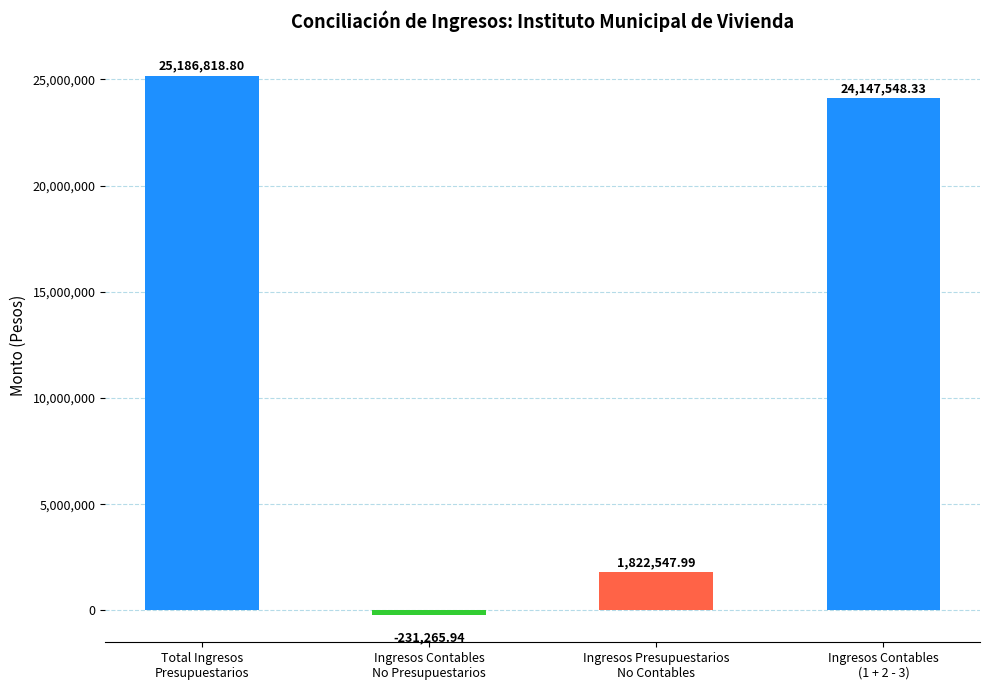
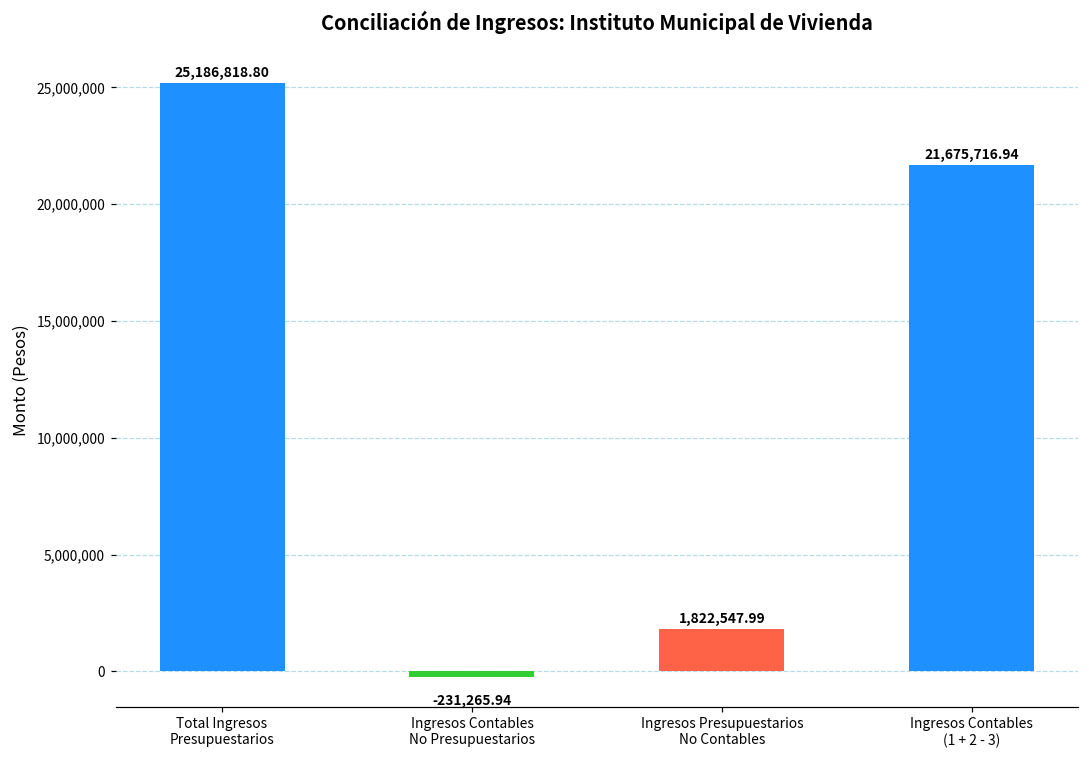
  {
    "Total Ingresos Presupuestarios": "25,186,818.80",
    "Ingresos Contables No Presupuestarios": "-231,265.94",
    "Ingresos Presupuestarios No Contables": "1,822,547.99",
-   "Ingresos Contables (1 + 2 - 3)": "24,147,548.33"
+   "Ingresos Contables (1 + 2 - 3)": "21,675,716.94"
  }
